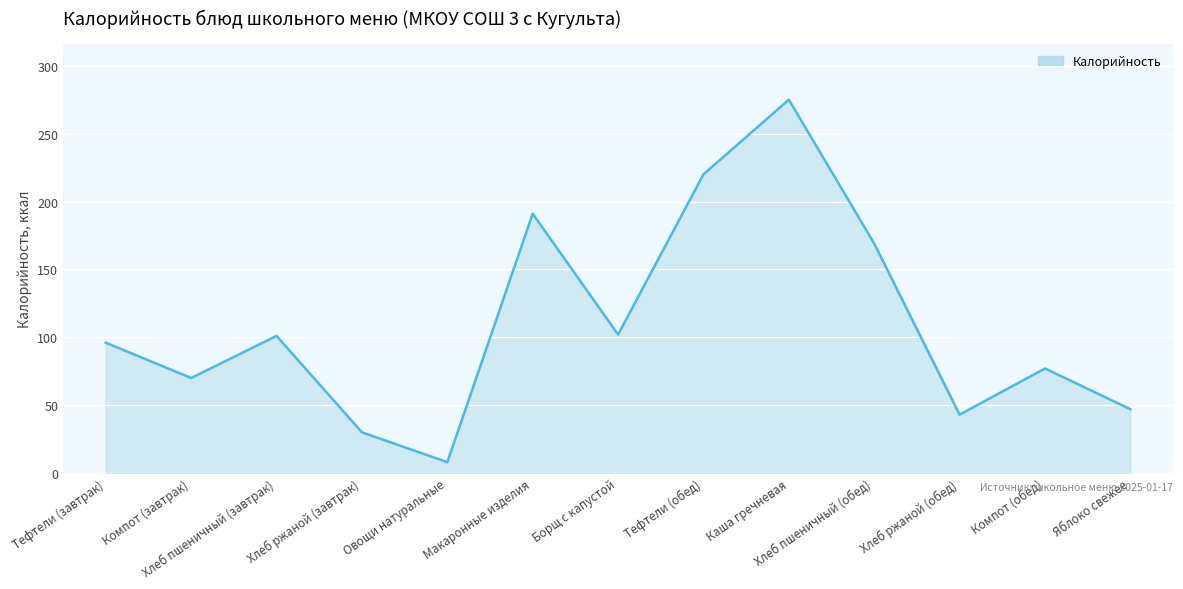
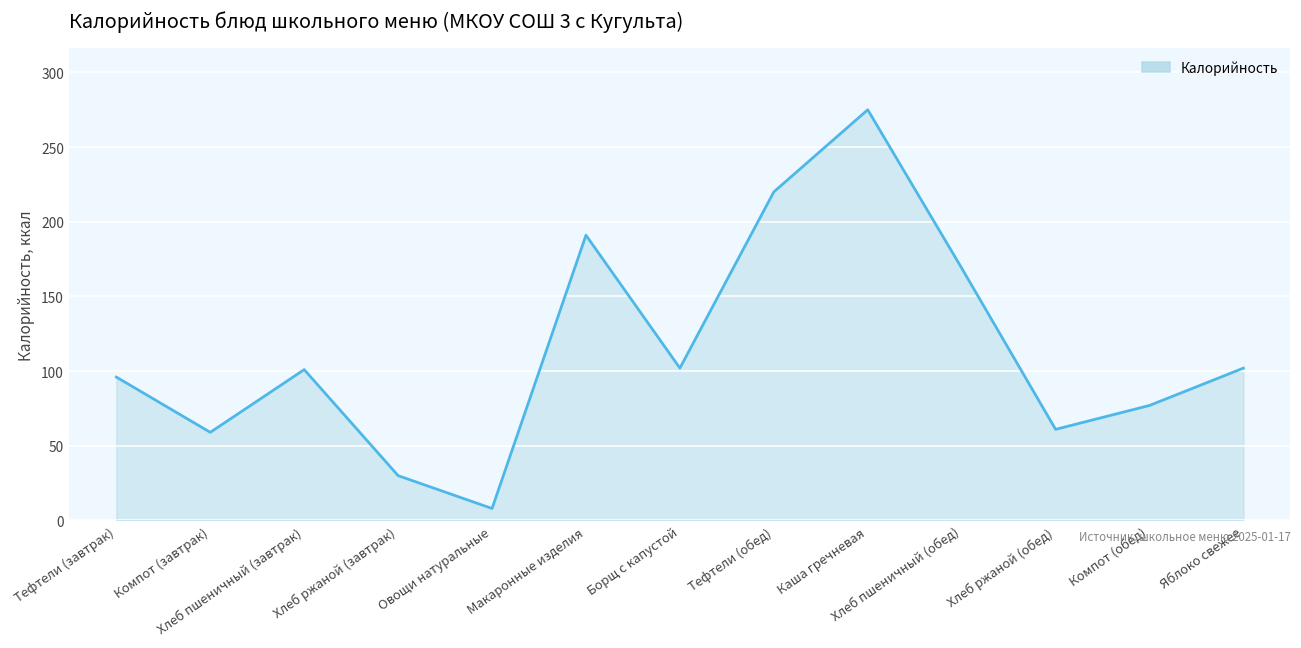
  {
    "Тефтели (завтрак)": 96,
-   "Компот (завтрак)": 70,
+   "Компот (завтрак)": 59,
    "Хлеб пшеничный (завтрак)": 101,
    "Хлеб ржаной (завтрак)": 30,
    "Овощи натуральные": 8,
    "Макаронные изделия": 191,
    "Борщ с капустой": 102,
    "Тефтели (обед)": 220,
    "Каша гречневая": 275,
    "Хлеб пшеничный (обед)": 169,
-   "Хлеб ржаной (обед)": 43,
+   "Хлеб ржаной (обед)": 61,
    "Компот (обед)": 77,
-   "Яблоко свежее": 47
+   "Яблоко свежее": 102
  }
